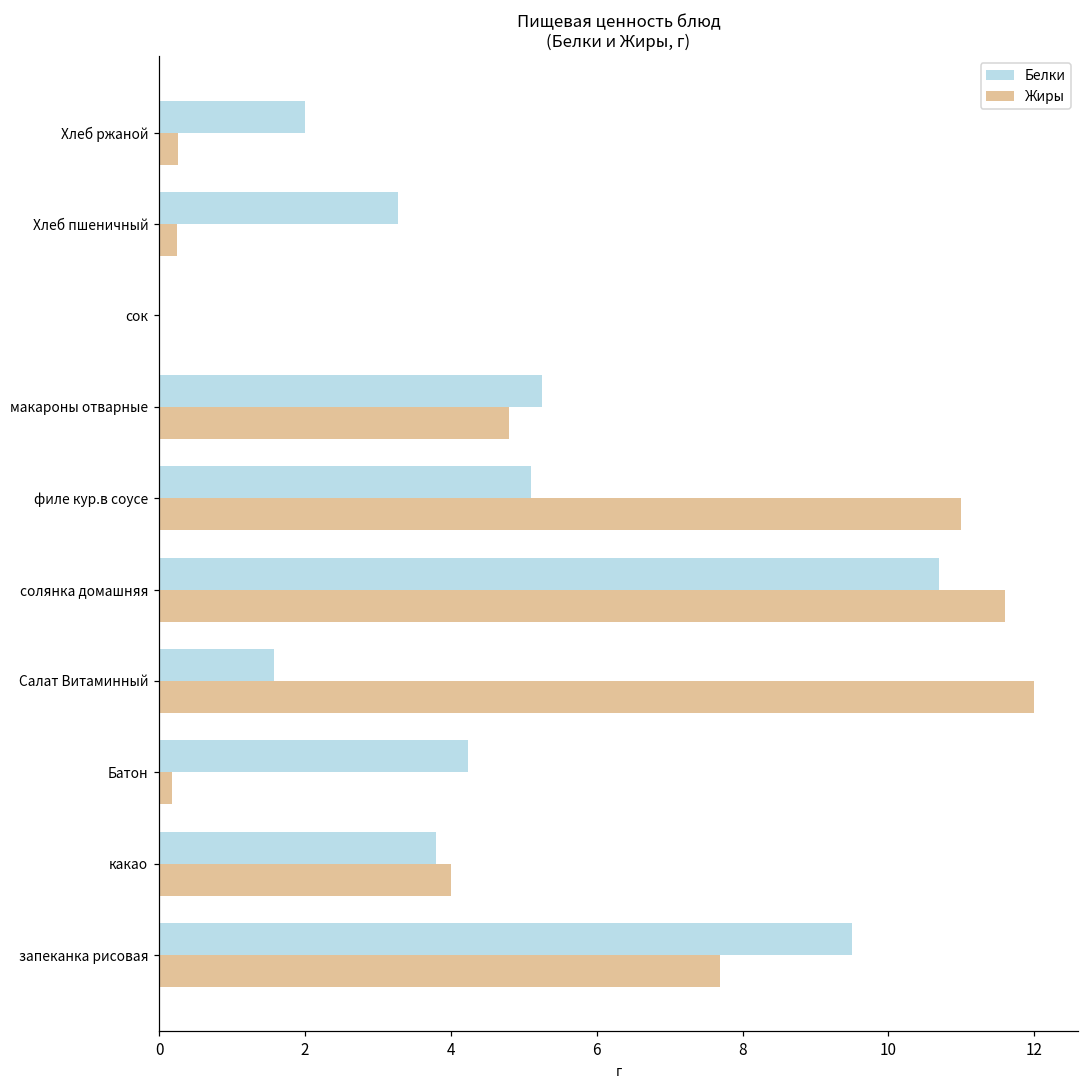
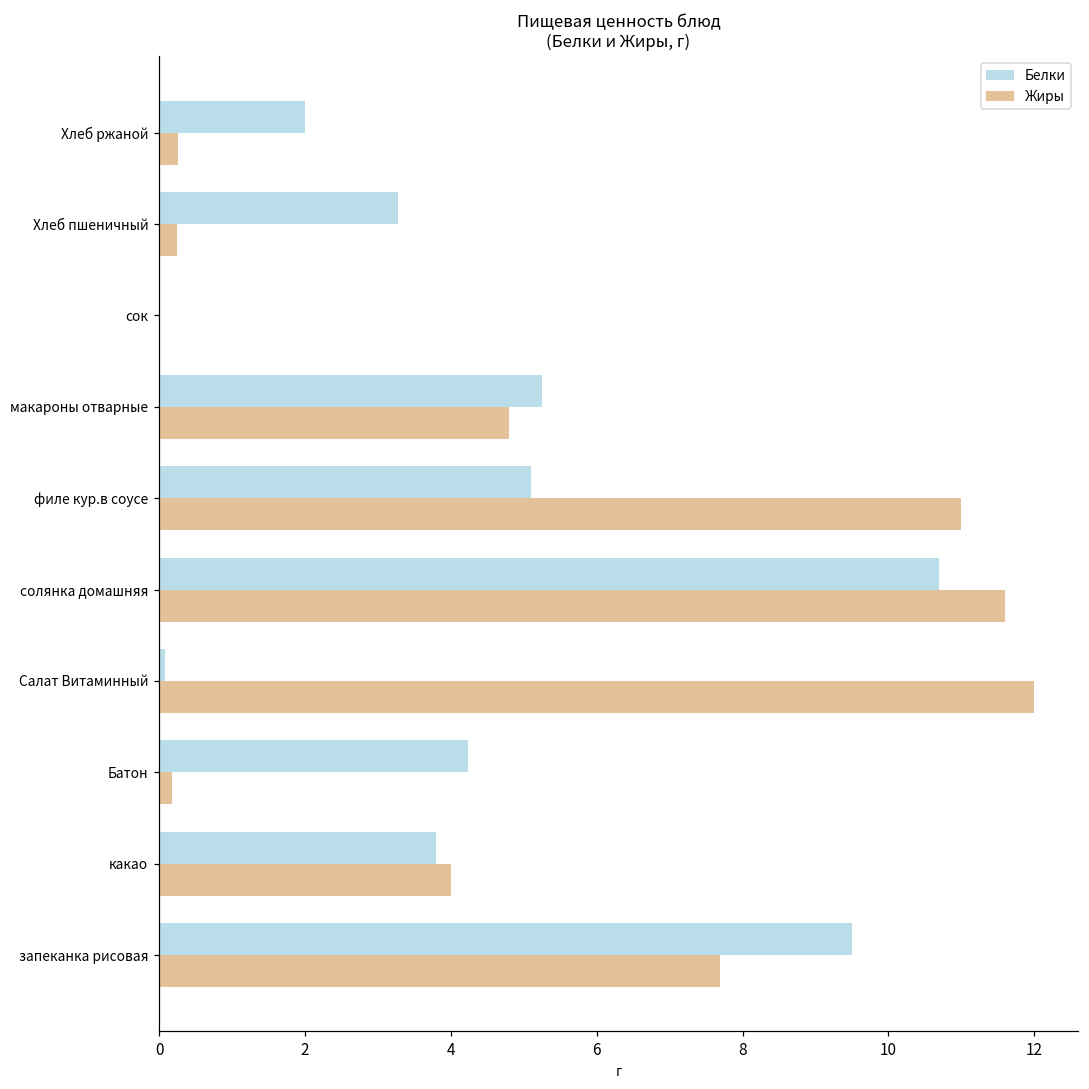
  {
    "Белки": {
      "Хлеб ржаной": 2.0,
      "Хлеб пшеничный": 3.3,
      "сок": 0.0,
      "макароны отварные": 5.3,
      "филе кур.в соусе": 5.1,
      "солянка домашняя": 10.7,
-     "Салат Витаминный": 1.6,
+     "Салат Витаминный": 0.1,
      "Батон": 4.2,
      "какао": 3.8,
      "запеканка рисовая": 9.5
    },
    "Жиры": {
      "Хлеб ржаной": 0.3,
      "Хлеб пшеничный": 0.3,
      "сок": 0.0,
      "макароны отварные": 4.8,
      "филе кур.в соусе": 11.0,
      "солянка домашняя": 11.6,
      "Салат Витаминный": 12.0,
      "Батон": 0.2,
      "какао": 4.0,
      "запеканка рисовая": 7.7
    }
  }
